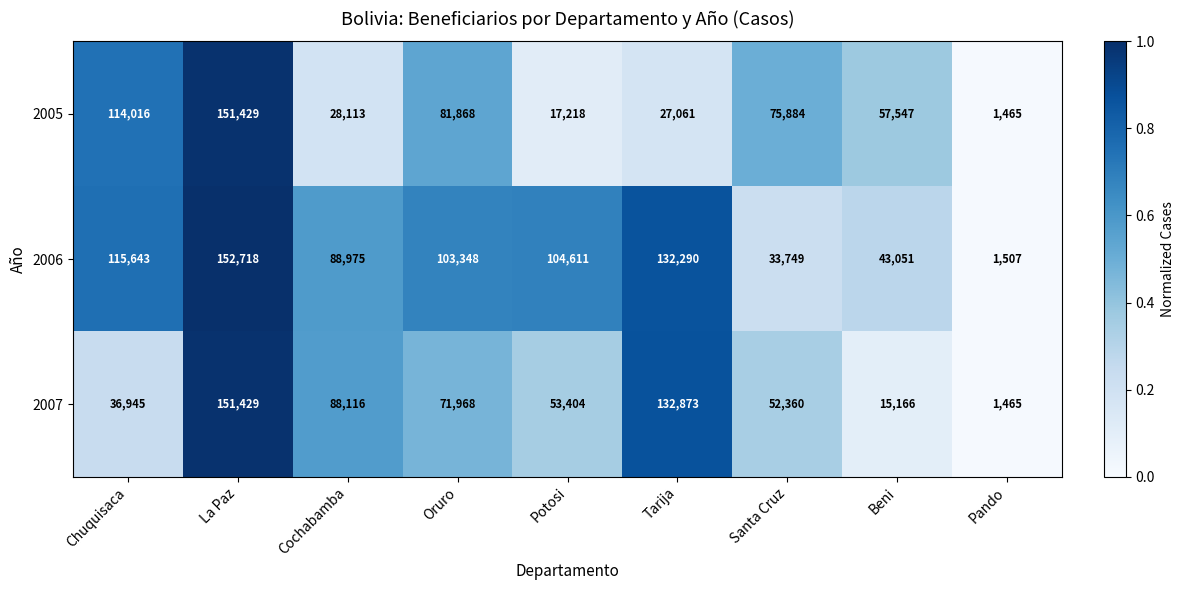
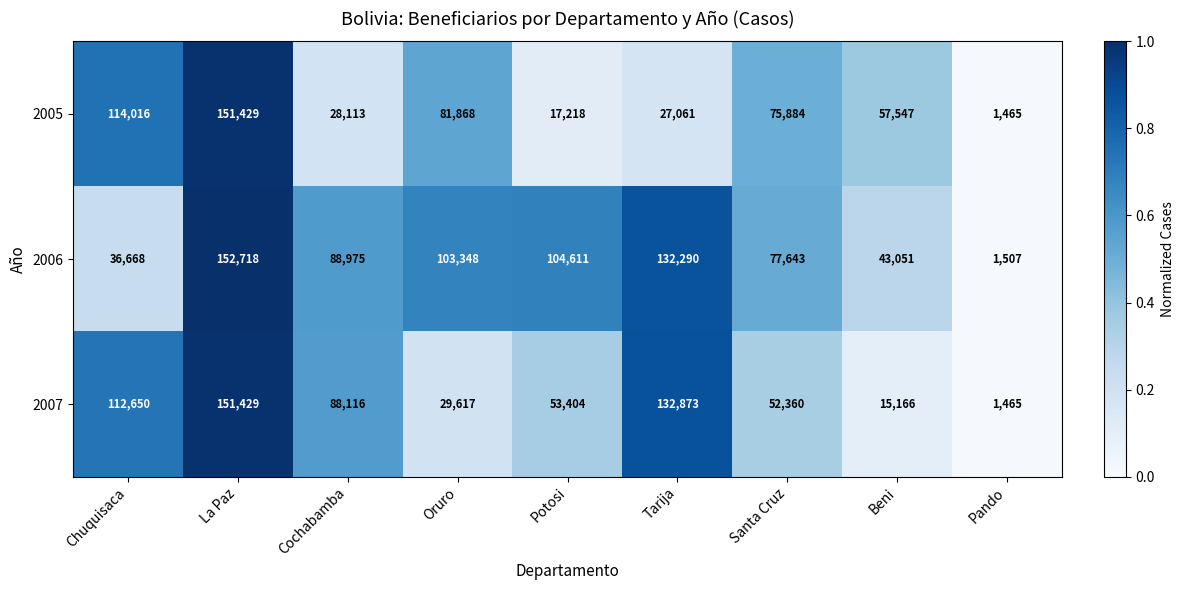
  {
    "2005": {
      "Chuquisaca": "114,016",
      "La Paz": "151,429",
      "Cochabamba": "28,113",
      "Oruro": "81,868",
      "Potosi": "17,218",
      "Tarija": "27,061",
      "Santa Cruz": "75,884",
      "Beni": "57,547",
      "Pando": "1,465"
    },
    "2006": {
-     "Chuquisaca": "115,643",
+     "Chuquisaca": "36,668",
      "La Paz": "152,718",
      "Cochabamba": "88,975",
      "Oruro": "103,348",
      "Potosi": "104,611",
      "Tarija": "132,290",
-     "Santa Cruz": "33,749",
+     "Santa Cruz": "77,643",
      "Beni": "43,051",
      "Pando": "1,507"
    },
    "2007": {
-     "Chuquisaca": "36,945",
+     "Chuquisaca": "112,650",
      "La Paz": "151,429",
      "Cochabamba": "88,116",
-     "Oruro": "71,968",
+     "Oruro": "29,617",
      "Potosi": "53,404",
      "Tarija": "132,873",
      "Santa Cruz": "52,360",
      "Beni": "15,166",
      "Pando": "1,465"
    }
  }
